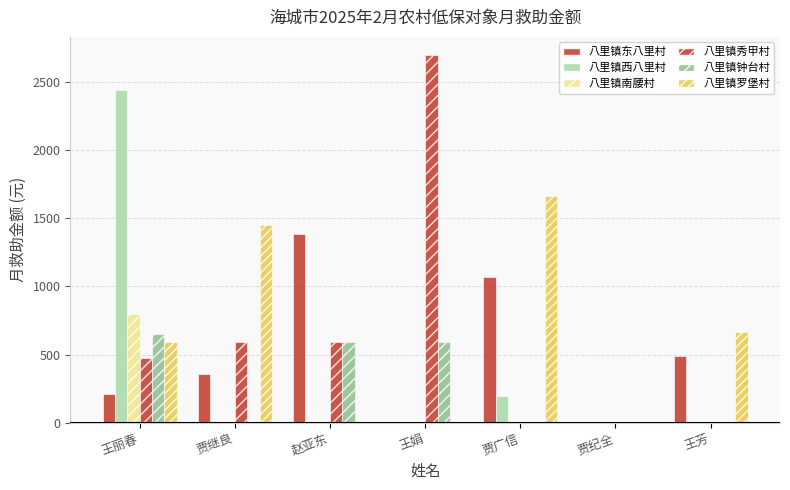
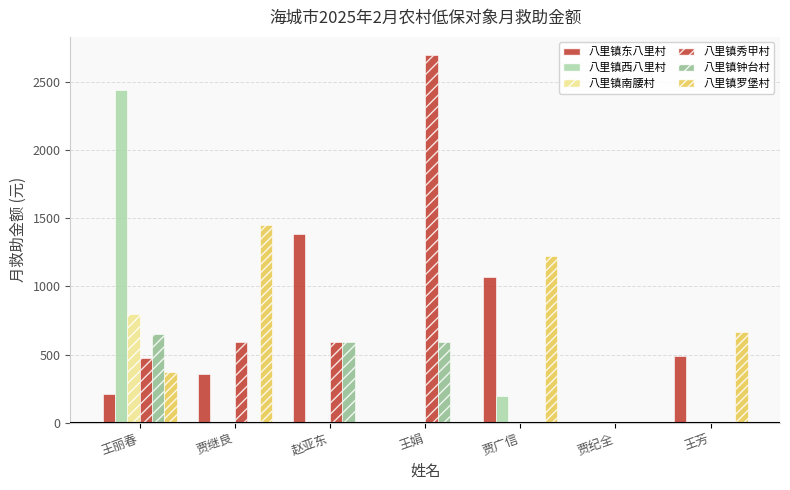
  {
    "八里镇南腰村": {
      "王丽春": 800,
      "贾继良": 0,
      "赵亚东": 0,
      "王娟": 0,
      "贾广信": 0,
      "贾纪全": 0,
      "王芳": 0
    },
    "八里镇罗堡村": {
-     "王丽春": 590,
+     "王丽春": 370,
      "贾继良": 1450,
      "赵亚东": 0,
      "王娟": 0,
-     "贾广信": 1670,
+     "贾广信": 1220,
      "贾纪全": 0,
      "王芳": 670
    }
  }
